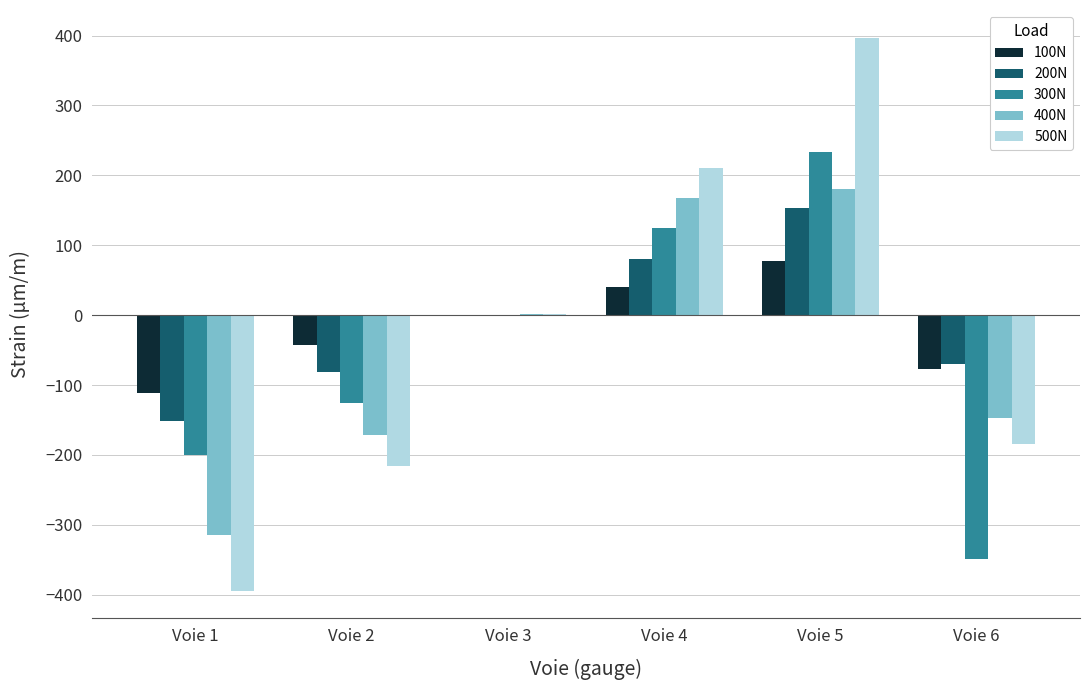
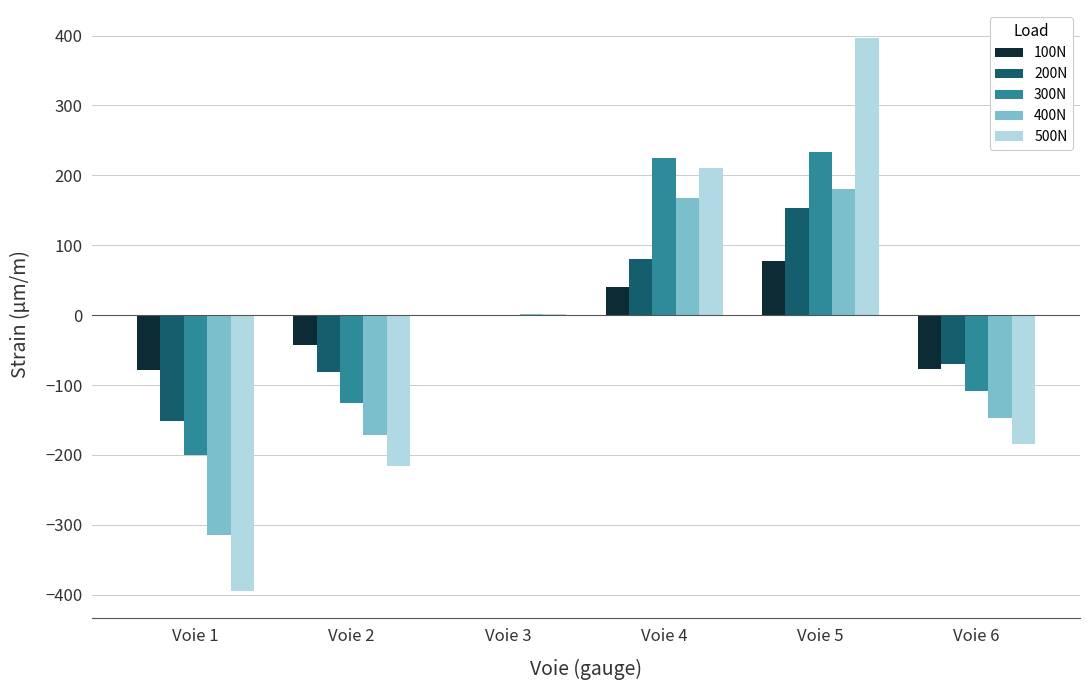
  {
    "100N": {
-     "Voie 1": -110,
+     "Voie 1": -80,
      "Voie 2": -40,
      "Voie 3": 0,
      "Voie 4": 40,
      "Voie 5": 80,
      "Voie 6": -80
    },
    "200N": {
      "Voie 1": -150,
      "Voie 2": -80,
      "Voie 3": 0,
      "Voie 4": 80,
      "Voie 5": 150,
      "Voie 6": -70
    },
    "300N": {
      "Voie 1": -200,
      "Voie 2": -130,
      "Voie 3": 0,
-     "Voie 4": 120,
+     "Voie 4": 230,
      "Voie 5": 230,
-     "Voie 6": -350
+     "Voie 6": -110
    },
    "400N": {
      "Voie 1": -310,
      "Voie 2": -170,
      "Voie 4": 170,
      "Voie 5": 180,
      "Voie 6": -150
    },
    "500N": {
      "Voie 1": -390,
      "Voie 2": -220,
      "Voie 4": 210,
      "Voie 5": 400,
      "Voie 6": -190
    }
  }
